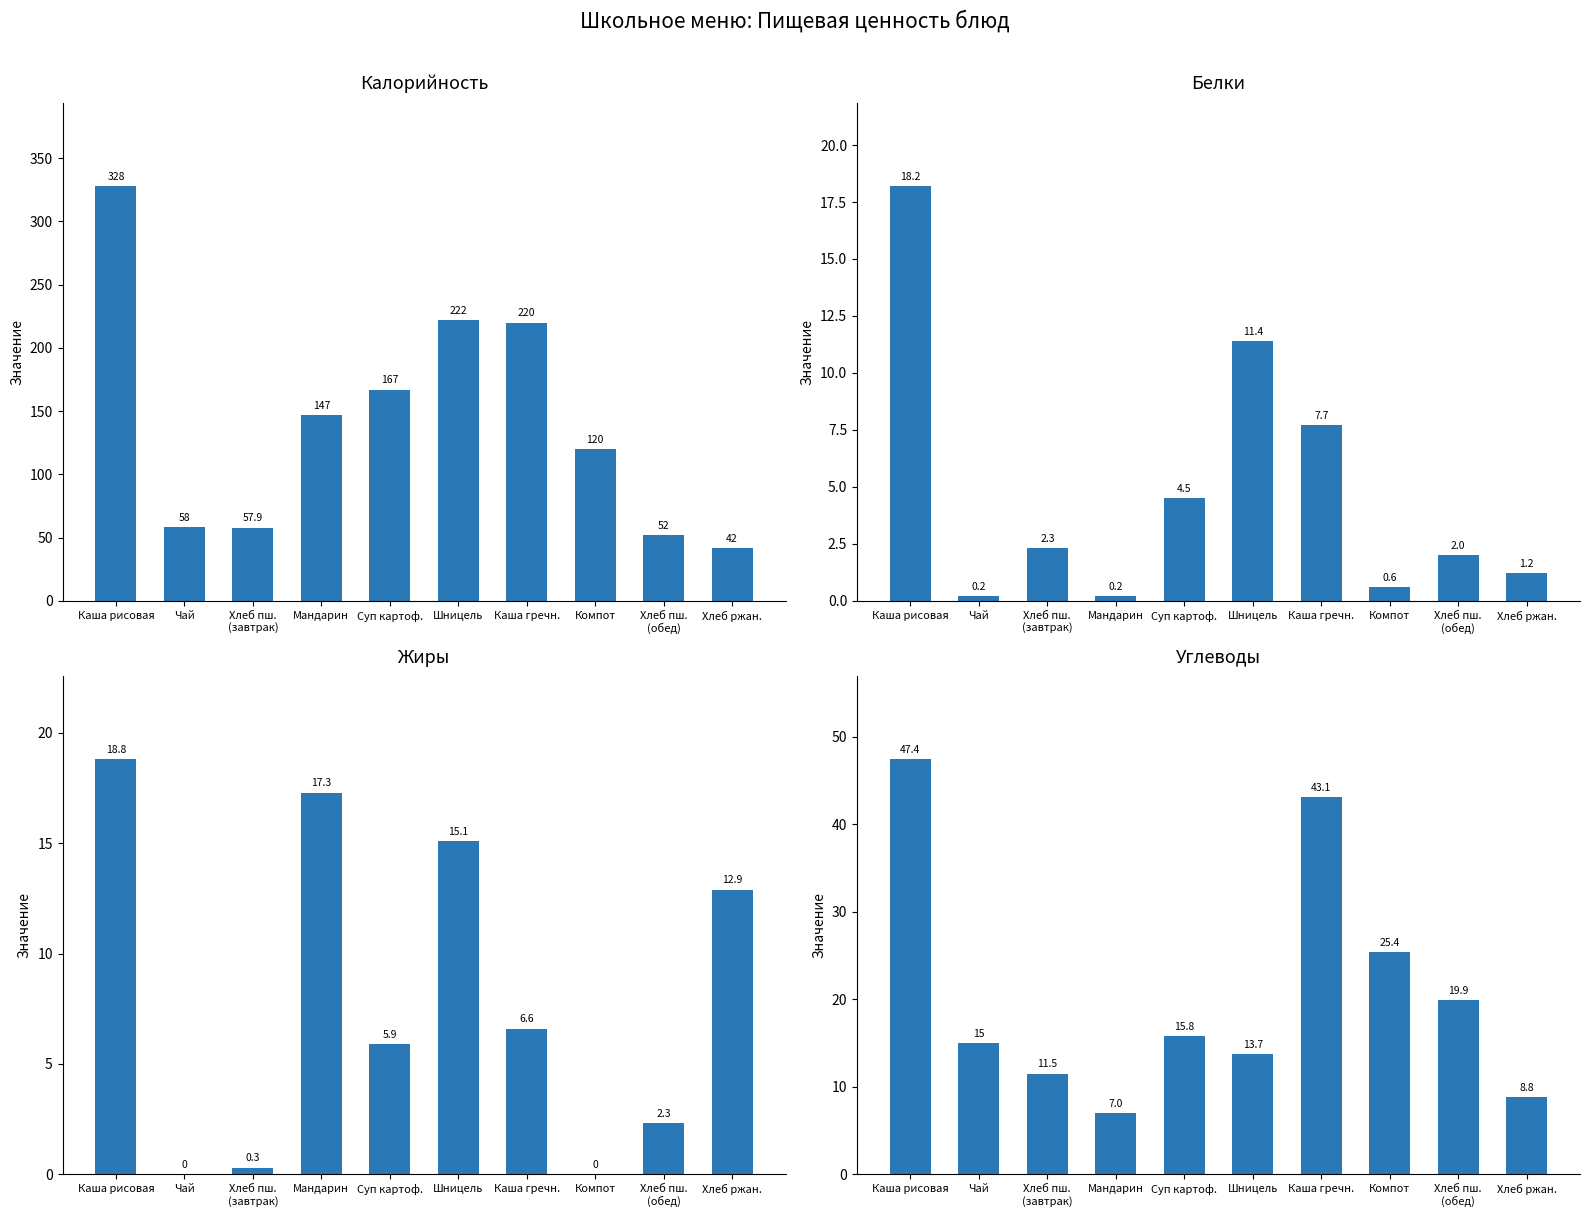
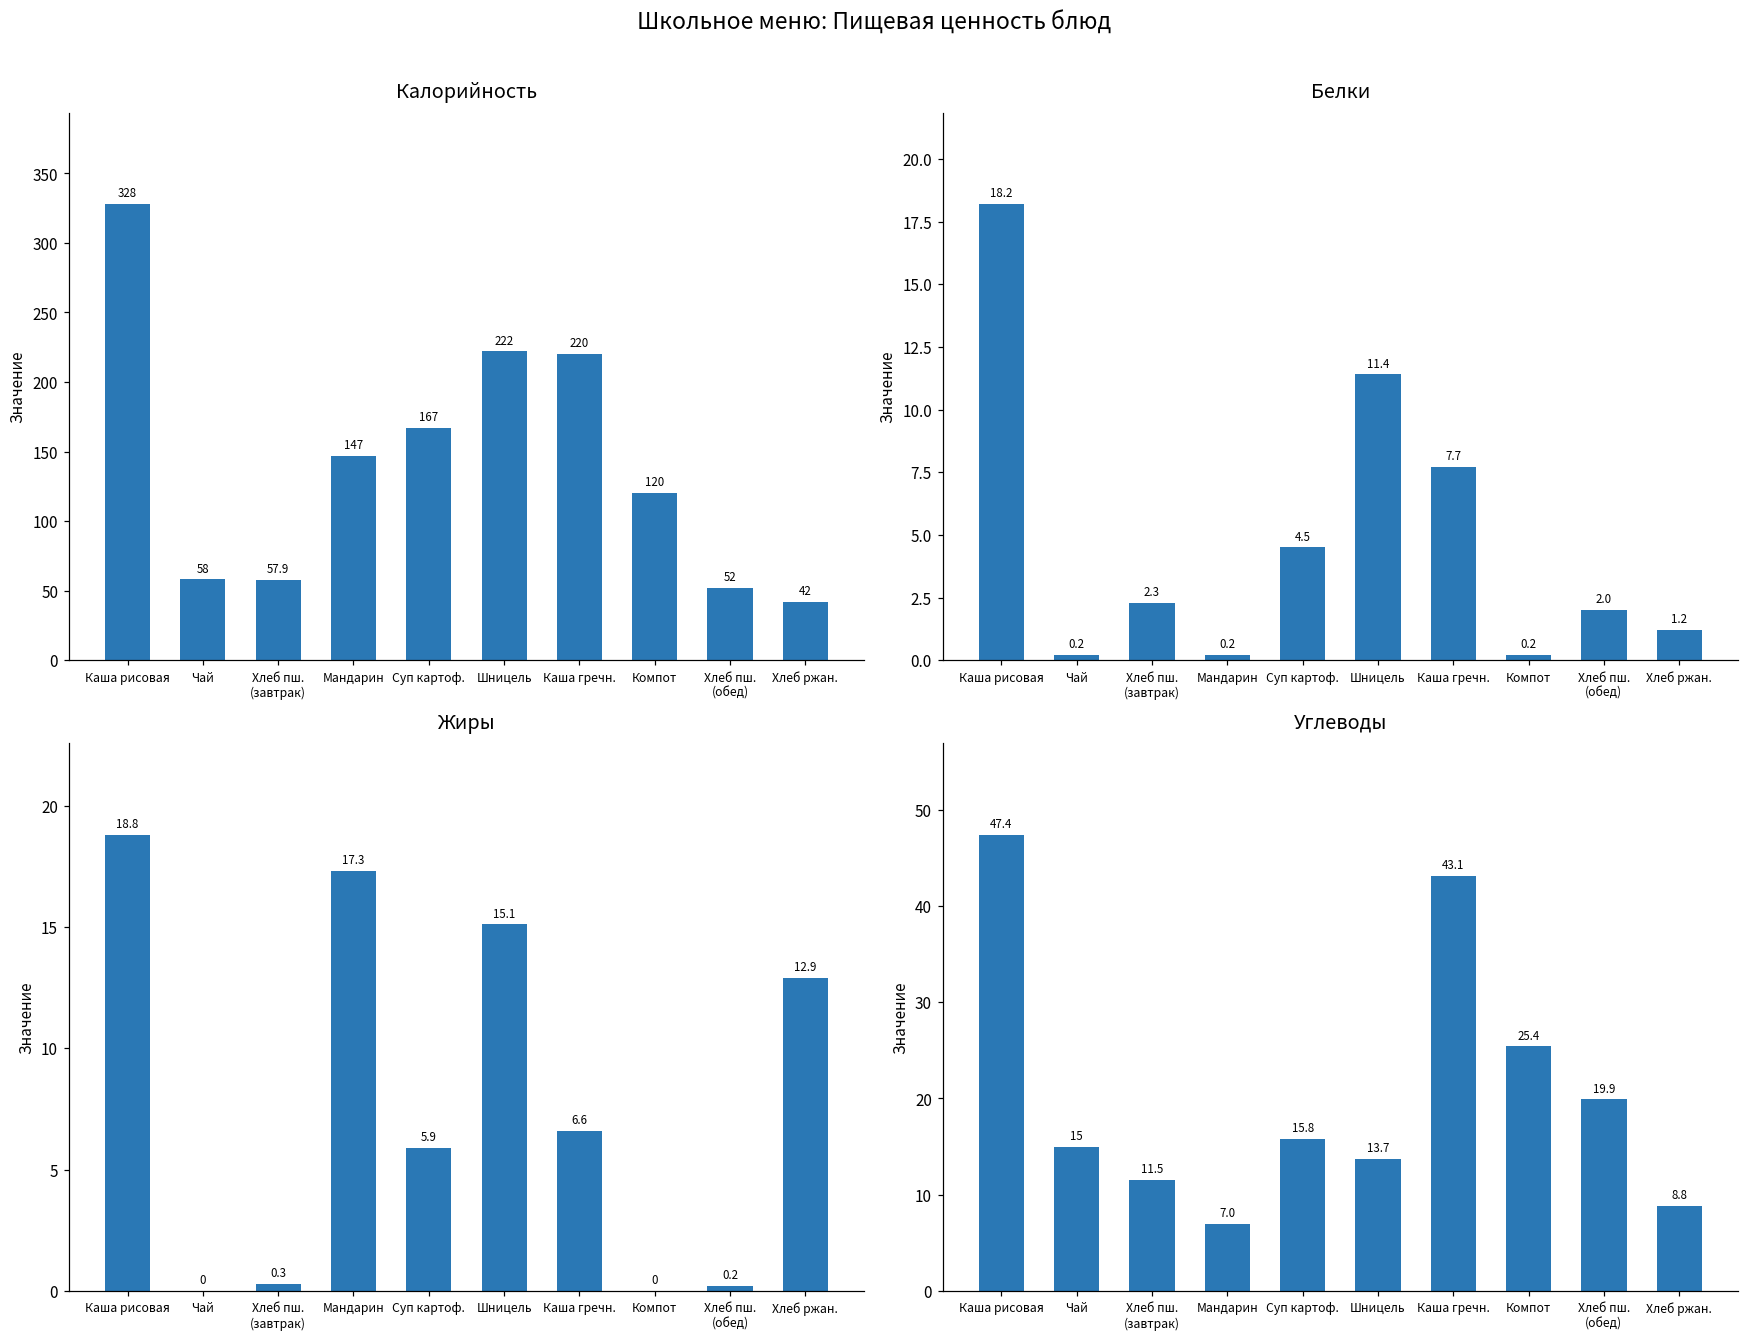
  {
    "Калорийность": {
      "Каша рисовая": 328,
      "Чай": 58,
      "Хлеб пш. (завтрак)": 57.9,
      "Мандарин": 147,
      "Суп картоф.": 167,
      "Шницель": 222,
      "Каша гречн.": 220,
      "Компот": 120,
      "Хлеб пш. (обед)": 52,
      "Хлеб ржан.": 42
    },
    "Белки": {
      "Каша рисовая": 18.2,
      "Чай": 0.2,
      "Хлеб пш. (завтрак)": 2.3,
      "Мандарин": 0.2,
      "Суп картоф.": 4.5,
      "Шницель": 11.4,
      "Каша гречн.": 7.7,
-     "Компот": 0.6,
+     "Компот": 0.2,
      "Хлеб пш. (обед)": 2.0,
      "Хлеб ржан.": 1.2
    },
    "Жиры": {
      "Каша рисовая": 18.8,
      "Чай": 0,
      "Хлеб пш. (завтрак)": 0.3,
      "Мандарин": 17.3,
      "Суп картоф.": 5.9,
      "Шницель": 15.1,
      "Каша гречн.": 6.6,
      "Компот": 0,
-     "Хлеб пш. (обед)": 2.3,
+     "Хлеб пш. (обед)": 0.2,
      "Хлеб ржан.": 12.9
    },
    "Углеводы": {
      "Каша рисовая": 47.4,
      "Чай": 15,
      "Хлеб пш. (завтрак)": 11.5,
      "Мандарин": 7.0,
      "Суп картоф.": 15.8,
      "Шницель": 13.7,
      "Каша гречн.": 43.1,
      "Компот": 25.4,
      "Хлеб пш. (обед)": 19.9,
      "Хлеб ржан.": 8.8
    }
  }
